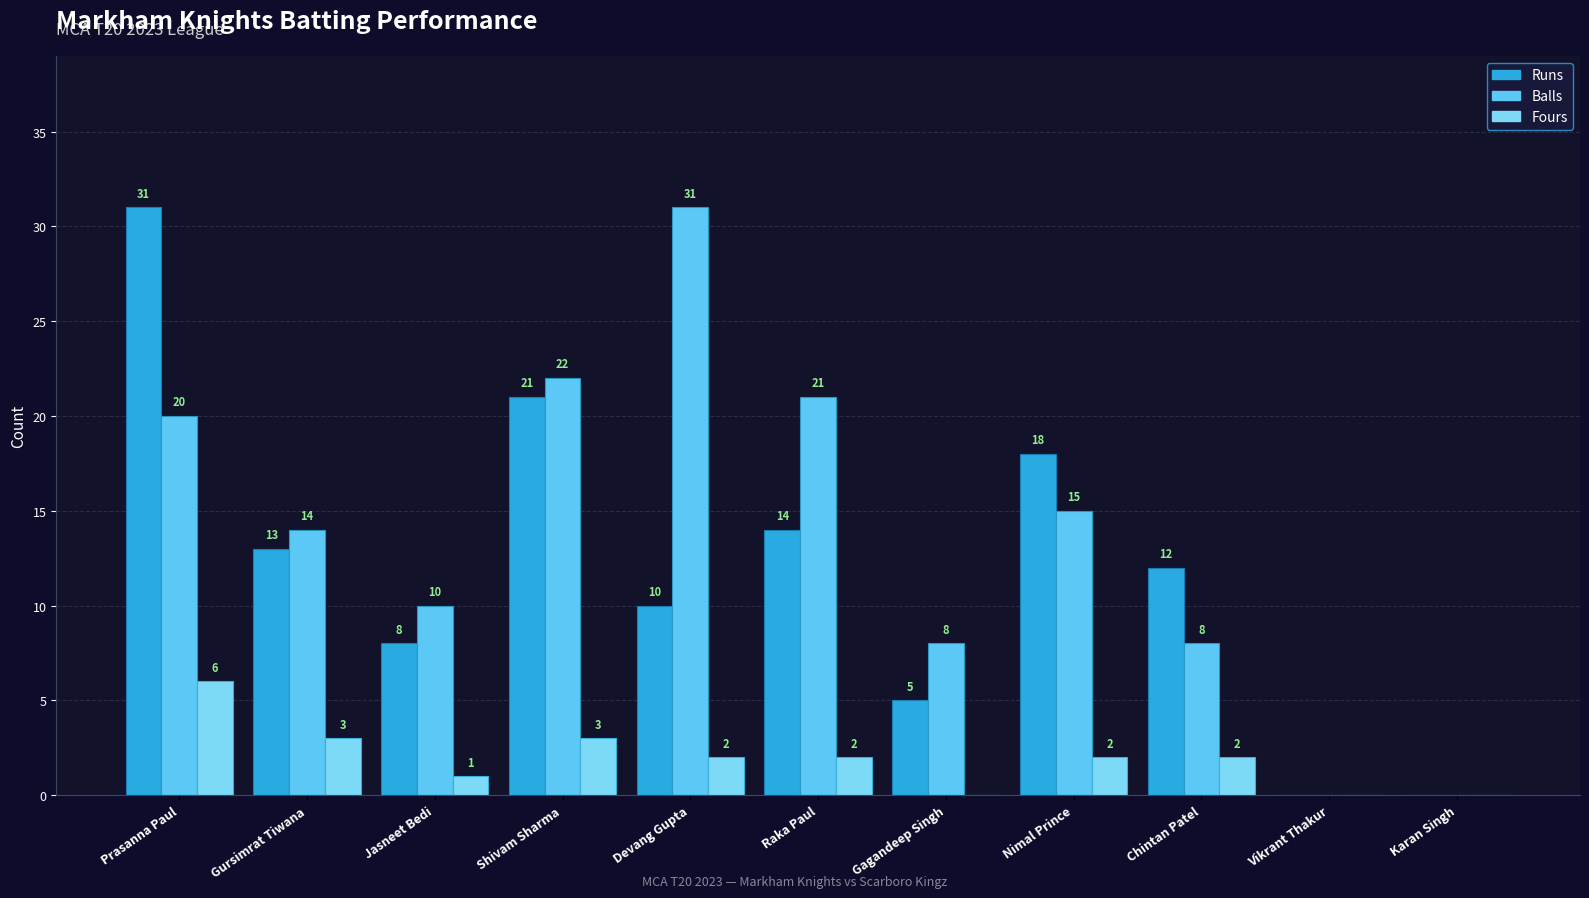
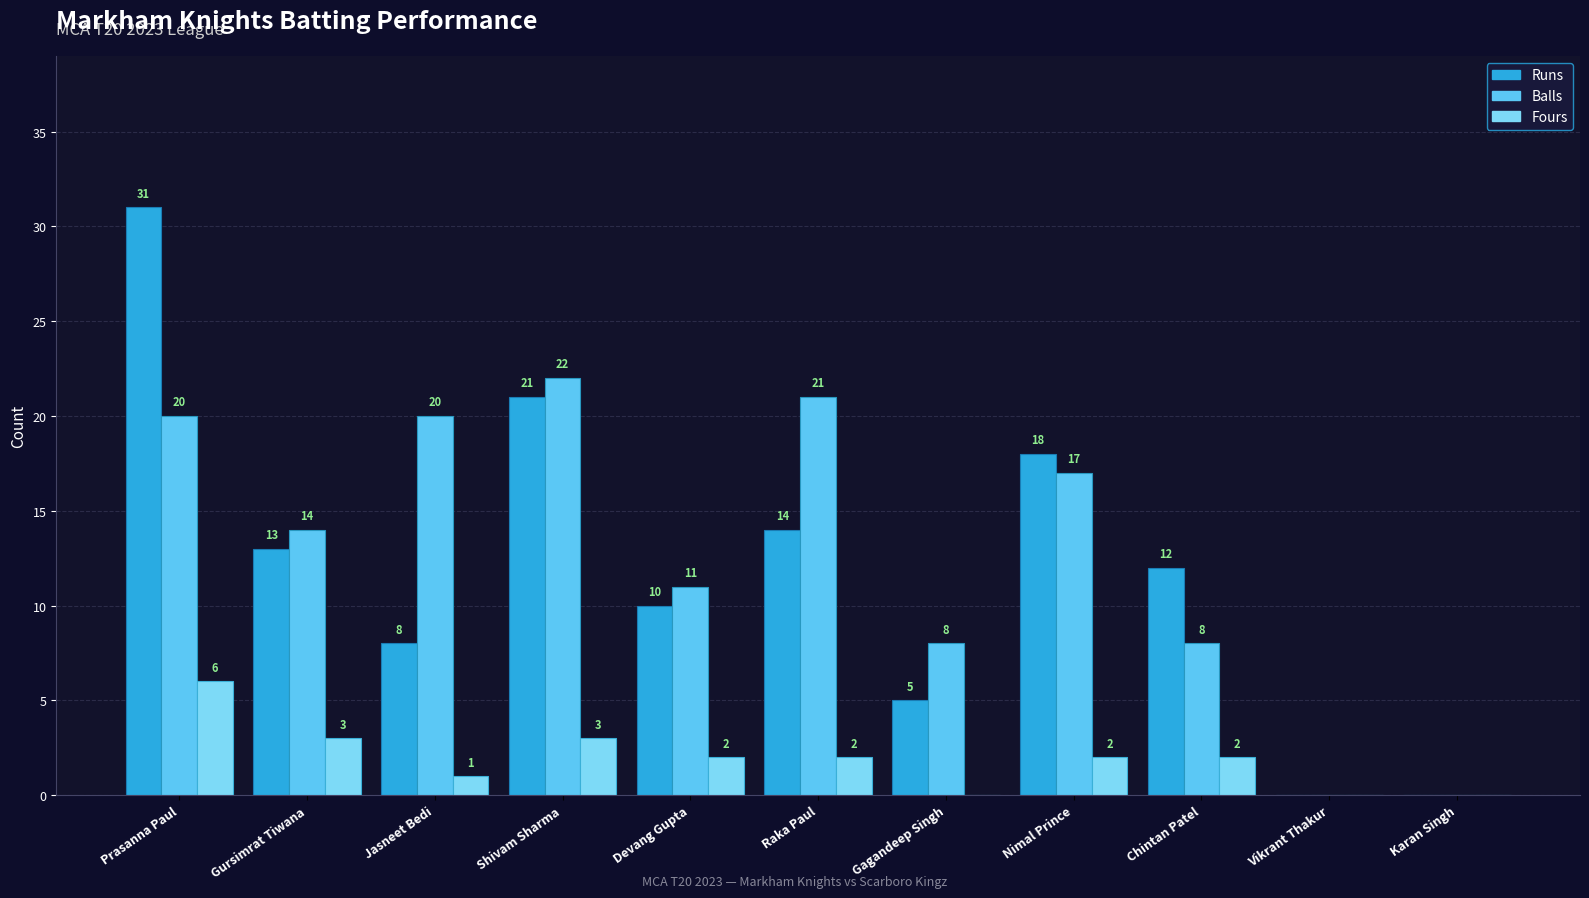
  {
    "Prasanna Paul": 20,
    "Gursimrat Tiwana": 14,
-   "Jasneet Bedi": 10,
+   "Jasneet Bedi": 20,
    "Shivam Sharma": 22,
-   "Devang Gupta": 31,
+   "Devang Gupta": 11,
    "Raka Paul": 21,
    "Gagandeep Singh": 8,
-   "Nimal Prince": 15,
+   "Nimal Prince": 17,
    "Chintan Patel": 8
  }
